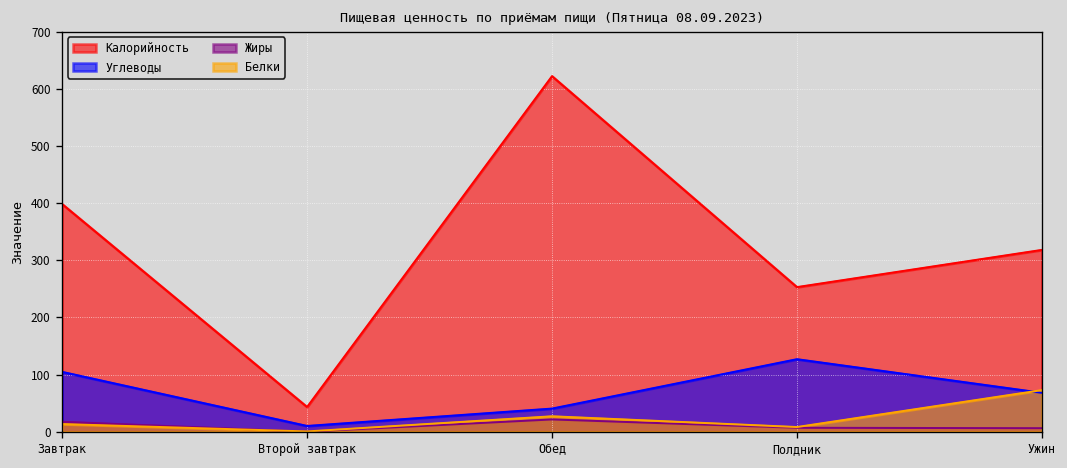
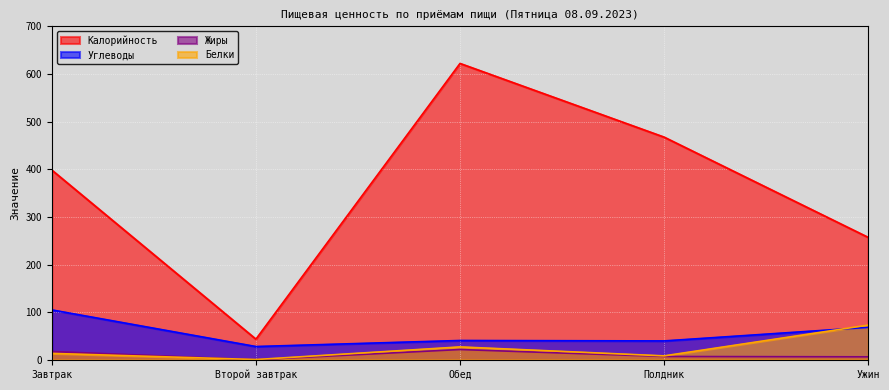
  {
    "Калорийность": {
      "Завтрак": 400,
      "Второй завтрак": 40,
      "Обед": 620,
-     "Полдник": 250,
-     "Ужин": 320
+     "Полдник": 470,
+     "Ужин": 260
    },
    "Углеводы": {
      "Завтрак": 100,
-     "Второй завтрак": 10,
+     "Второй завтрак": 30,
      "Обед": 40,
-     "Полдник": 130
+     "Полдник": 40
    },
    "Жиры": {
      "Обед": 20,
      "Ужин": 10
    },
    "Белки": {
      "Обед": 30
    }
  }
